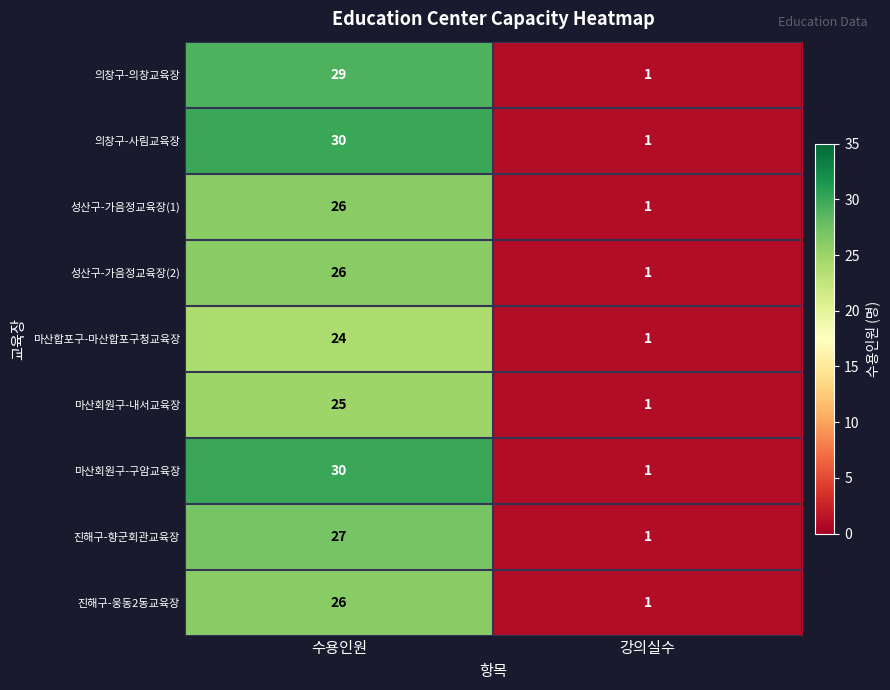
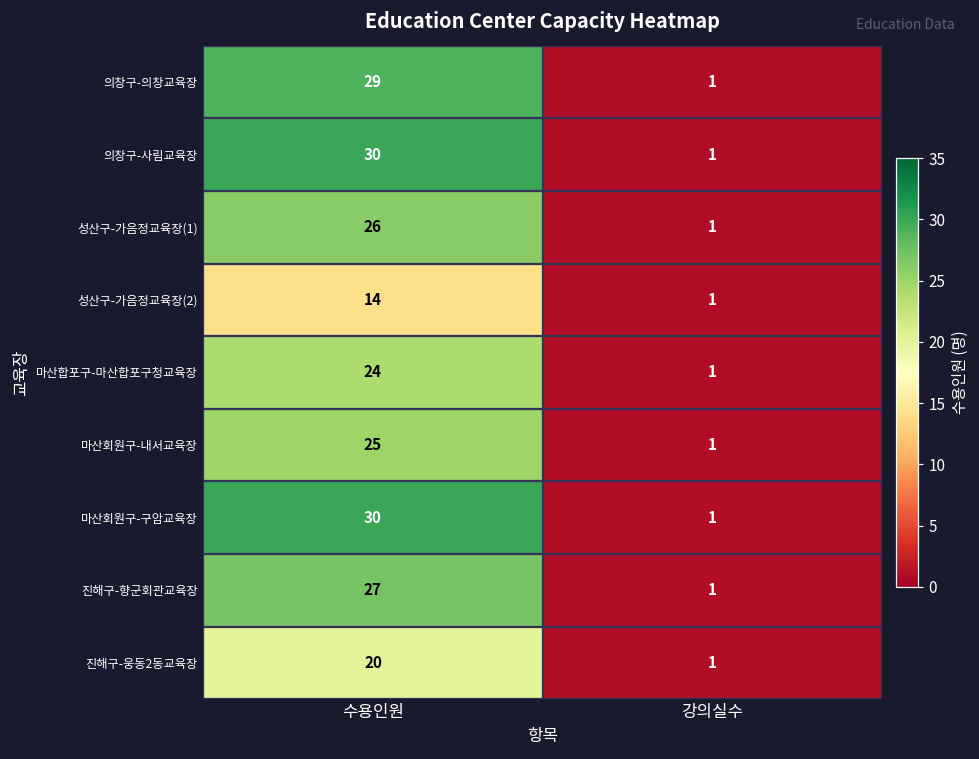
  {
    "의창구-의창교육장": {
      "수용인원": 29,
      "강의실수": 1
    },
    "의창구-사림교육장": {
      "수용인원": 30,
      "강의실수": 1
    },
    "성산구-가음정교육장(1)": {
      "수용인원": 26,
      "강의실수": 1
    },
    "성산구-가음정교육장(2)": {
-     "수용인원": 26,
+     "수용인원": 14,
      "강의실수": 1
    },
    "마산합포구-마산합포구청교육장": {
      "수용인원": 24,
      "강의실수": 1
    },
    "마산회원구-내서교육장": {
      "수용인원": 25,
      "강의실수": 1
    },
    "마산회원구-구암교육장": {
      "수용인원": 30,
      "강의실수": 1
    },
    "진해구-향군회관교육장": {
      "수용인원": 27,
      "강의실수": 1
    },
    "진해구-웅동2동교육장": {
-     "수용인원": 26,
+     "수용인원": 20,
      "강의실수": 1
    }
  }
